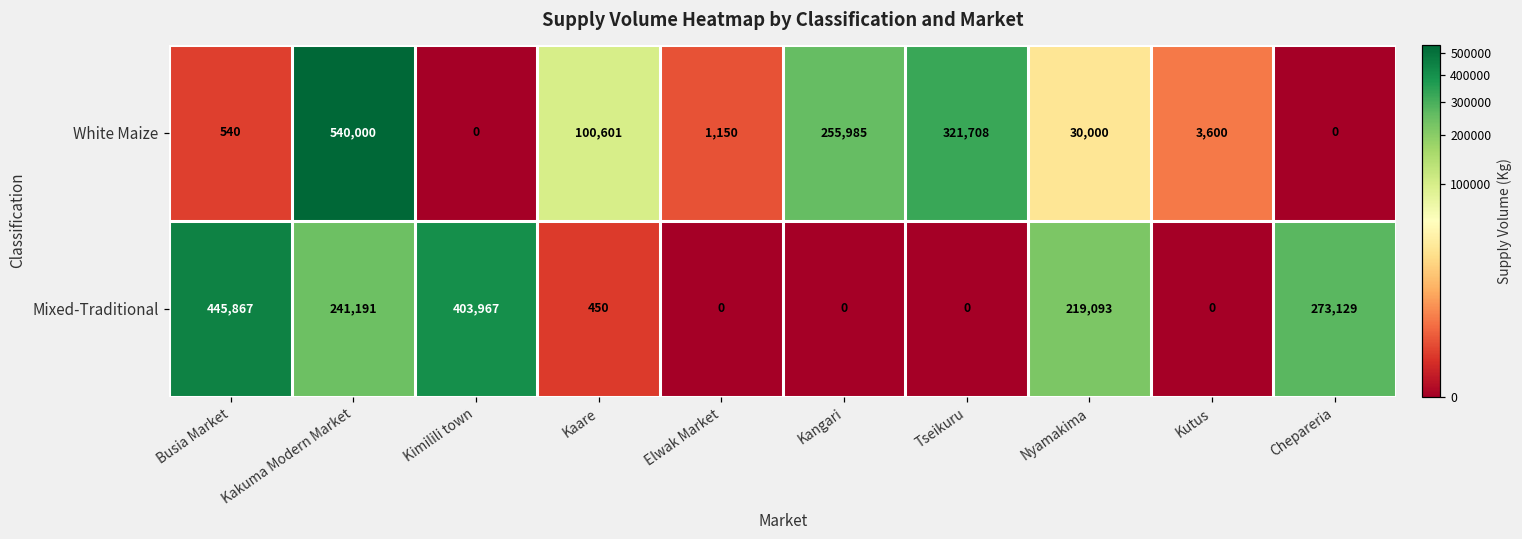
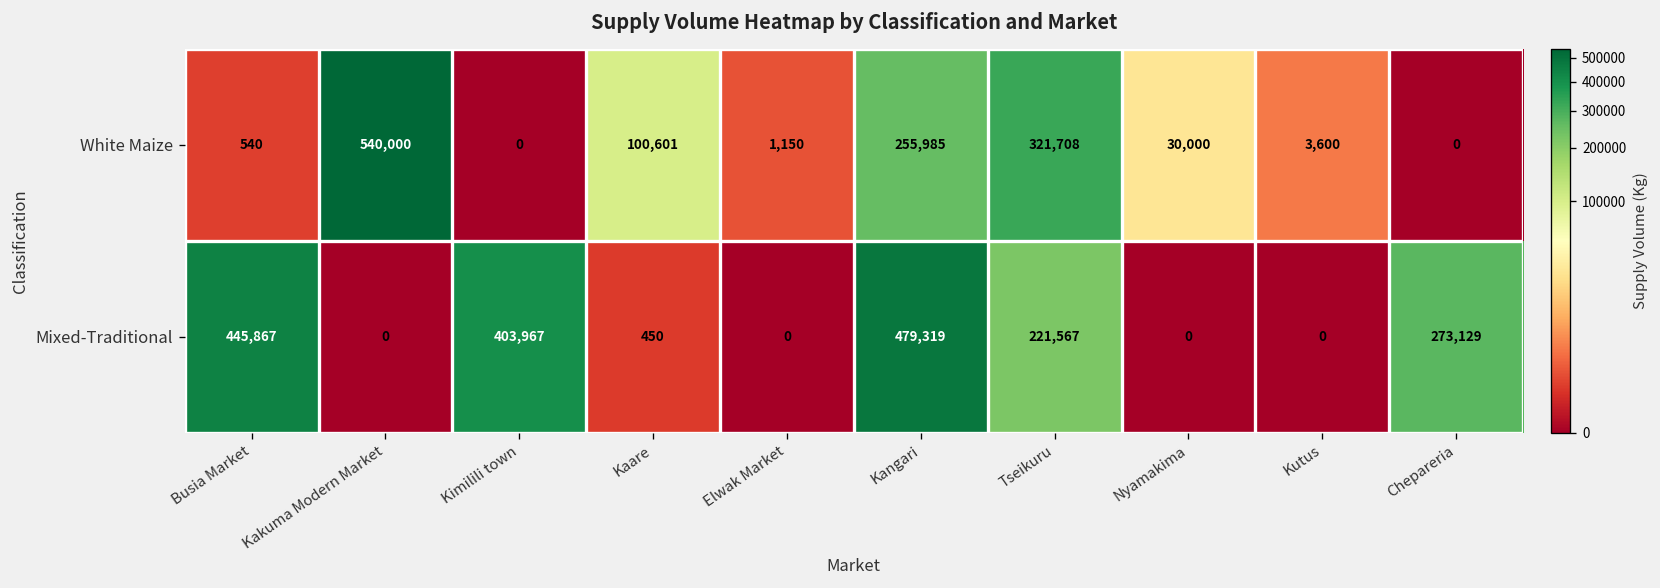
  {
    "White Maize": {
      "Busia Market": "540",
      "Kakuma Modern Market": "540,000",
      "Kimilili town": "0",
      "Kaare": "100,601",
      "Elwak Market": "1,150",
      "Kangari": "255,985",
      "Tseikuru": "321,708",
      "Nyamakima": "30,000",
      "Kutus": "3,600",
      "Chepareria": "0"
    },
    "Mixed-Traditional": {
      "Busia Market": "445,867",
-     "Kakuma Modern Market": "241,191",
+     "Kakuma Modern Market": "0",
      "Kimilili town": "403,967",
      "Kaare": "450",
      "Elwak Market": "0",
-     "Kangari": "0",
-     "Tseikuru": "0",
-     "Nyamakima": "219,093",
+     "Kangari": "479,319",
+     "Tseikuru": "221,567",
+     "Nyamakima": "0",
      "Kutus": "0",
      "Chepareria": "273,129"
    }
  }
